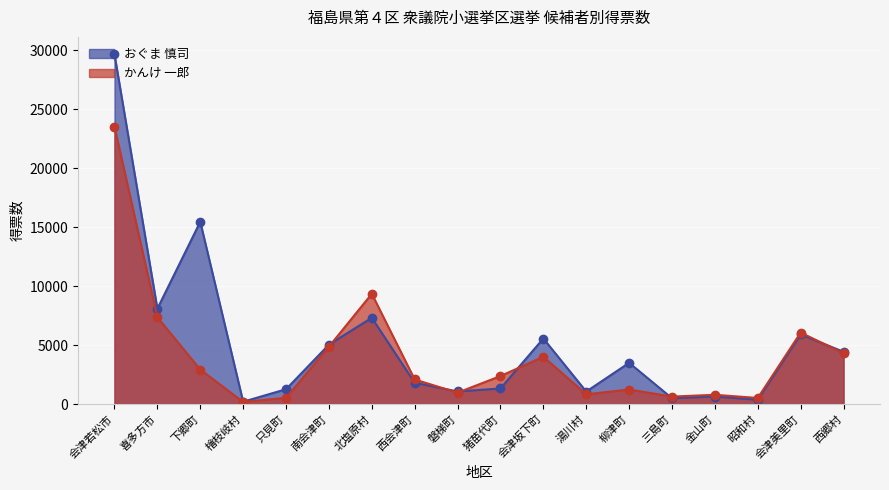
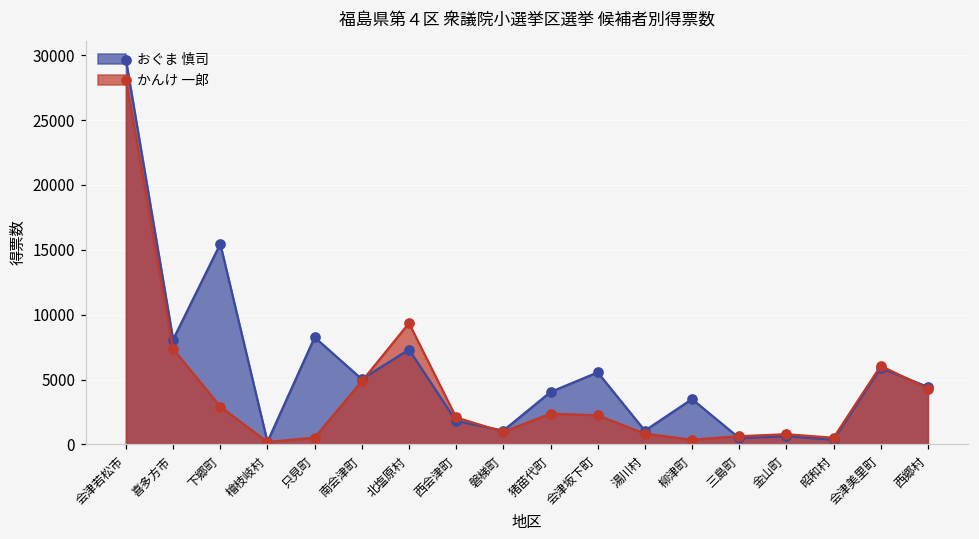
  {
    "おぐま 慎司": {
      "会津若松市": 29700,
      "喜多方市": 8100,
      "下郷町": 15500,
-     "只見町": 1300,
+     "只見町": 8300,
      "北塩原村": 7300,
      "西会津町": 1800,
-     "猪苗代町": 1300,
+     "猪苗代町": 4000,
      "会津坂下町": 5600,
      "湯川村": 1100,
      "柳津町": 3500
    },
    "かんけ 一郎": {
-     "会津若松市": 23500,
+     "会津若松市": 28100,
      "喜多方市": 7400,
      "下郷町": 2900,
      "只見町": 500,
      "北塩原村": 9300,
      "西会津町": 2100,
      "猪苗代町": 2400,
-     "会津坂下町": 4000,
+     "会津坂下町": 2200,
      "湯川村": 800,
-     "柳津町": 1200
+     "柳津町": 400
    }
  }
